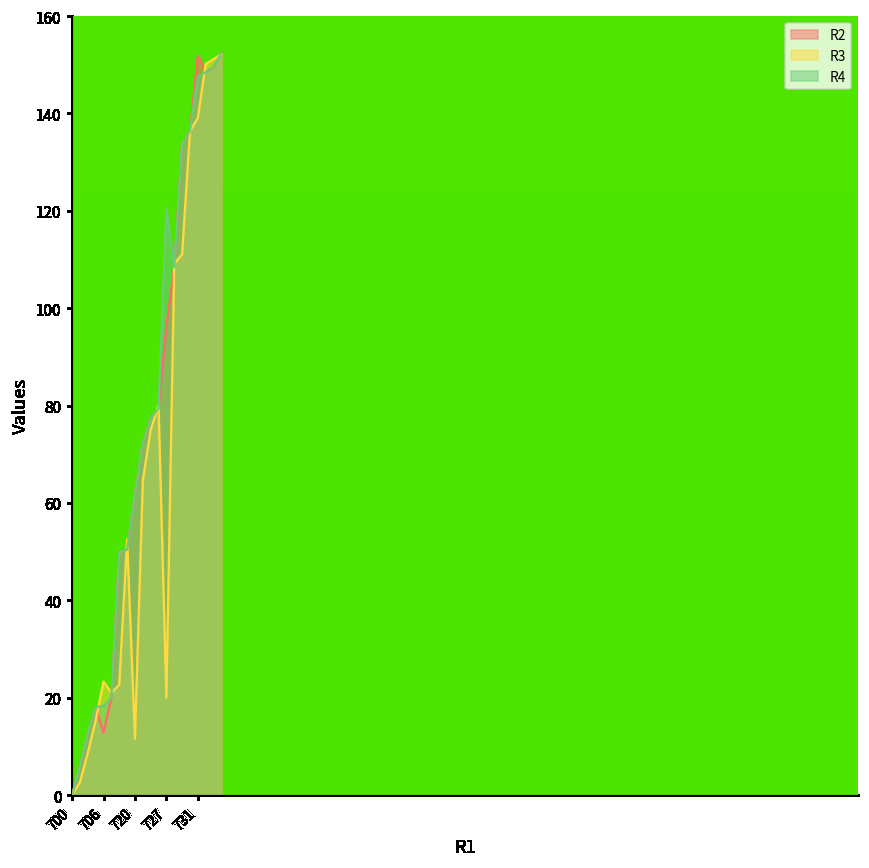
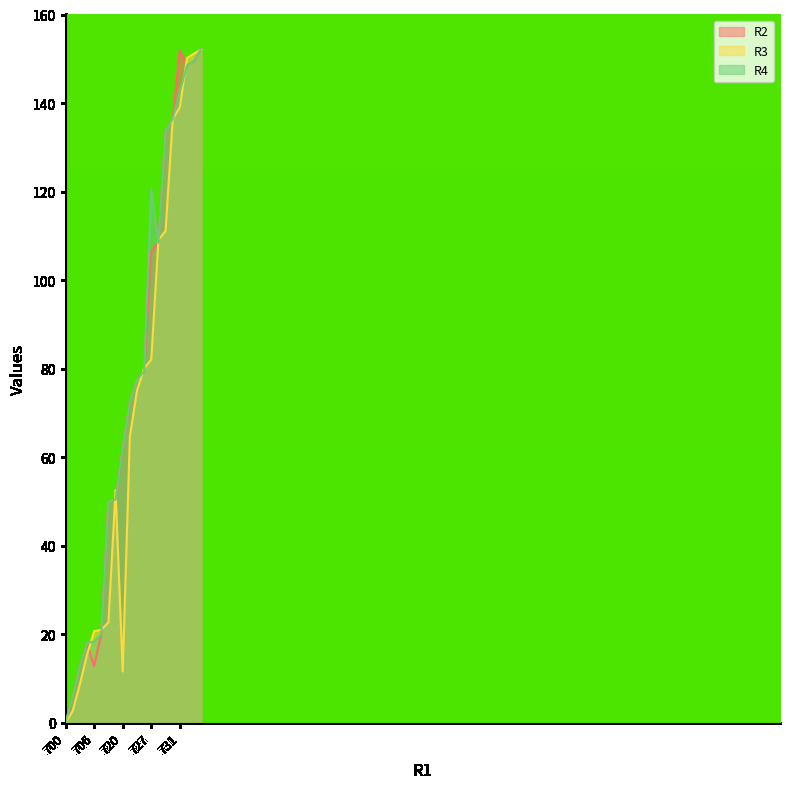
  {
    "R2": {
      "706": 13,
-     "727": 96,
+     "727": 106,
      "731": 152
    },
    "R3": {
-     "706": 23,
+     "706": 21,
      "720": 12,
-     "727": 20,
+     "727": 82,
      "731": 139
    },
    "R4": {
      "706": 18,
      "727": 121,
-     "731": 147
+     "731": 143
    }
  }
